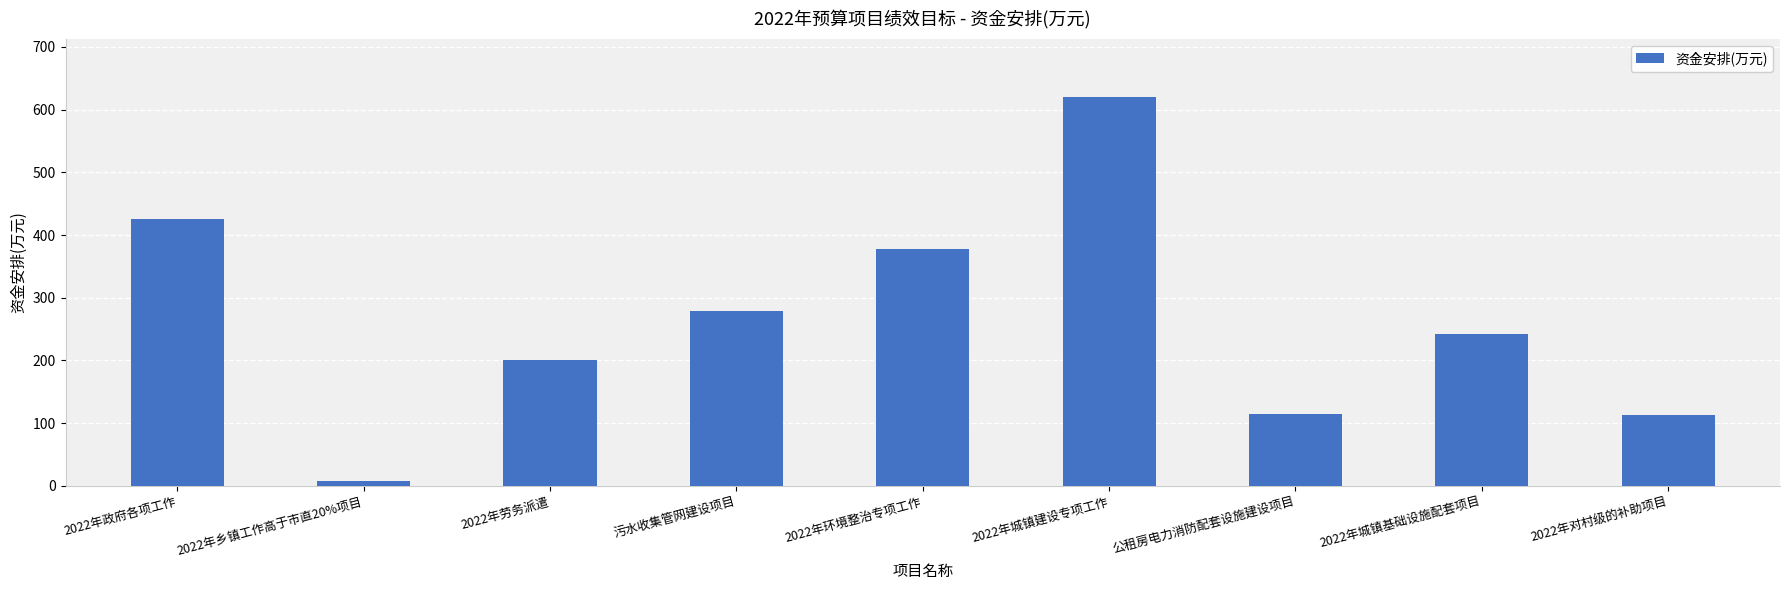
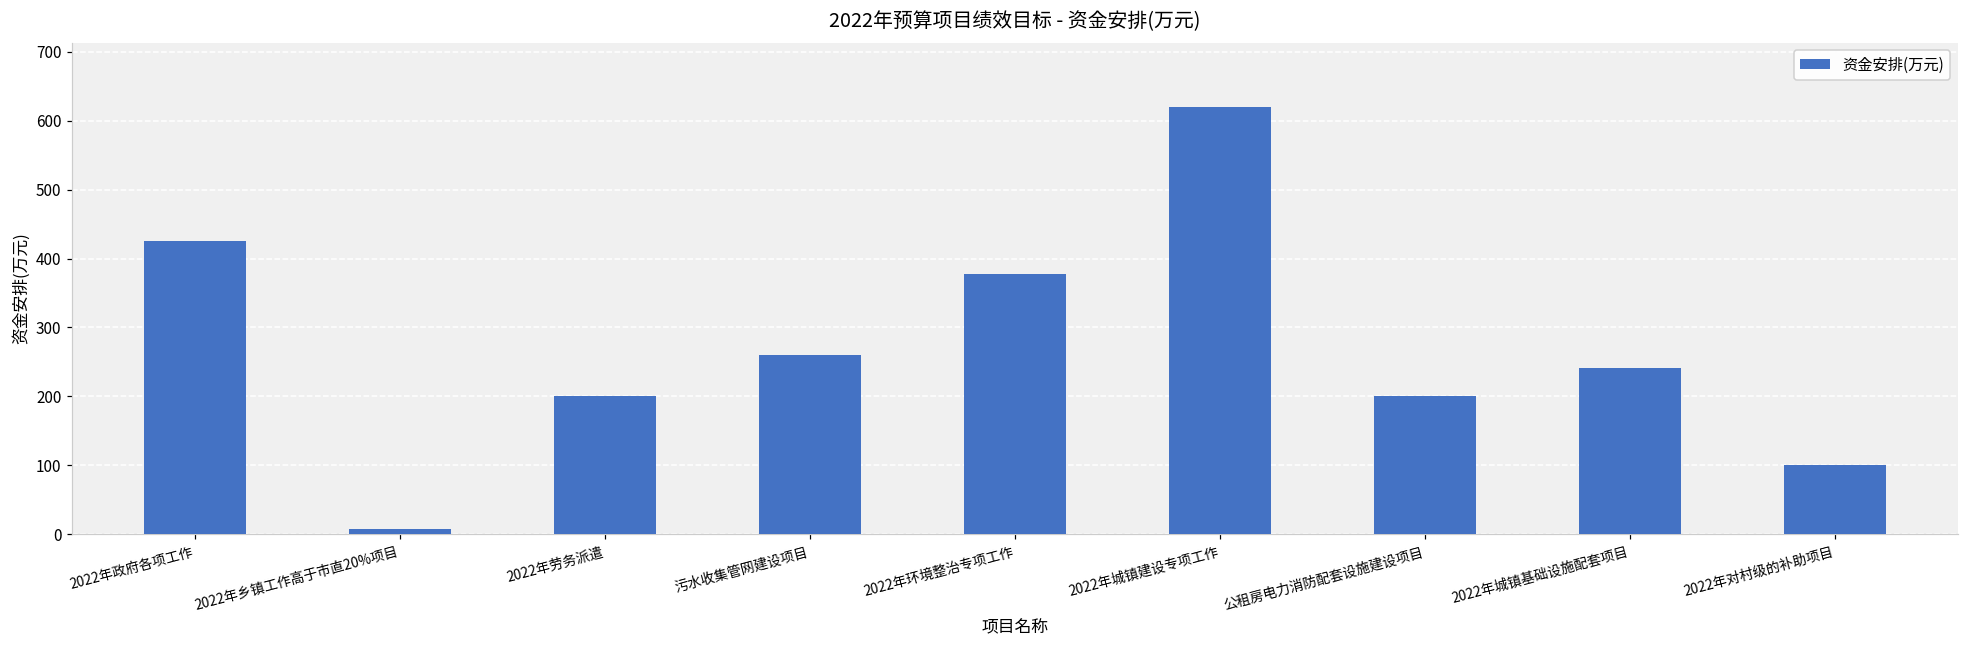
  {
    "2022年政府各项工作": 430,
    "2022年乡镇工作高于市直20%项目": 10,
    "2022年劳务派遣": 200,
-   "污水收集管网建设项目": 280,
+   "污水收集管网建设项目": 260,
    "2022年环境整治专项工作": 380,
    "2022年城镇建设专项工作": 620,
-   "公租房电力消防配套设施建设项目": 120,
+   "公租房电力消防配套设施建设项目": 200,
    "2022年城镇基础设施配套项目": 240,
-   "2022年对村级的补助项目": 110
+   "2022年对村级的补助项目": 100
  }
